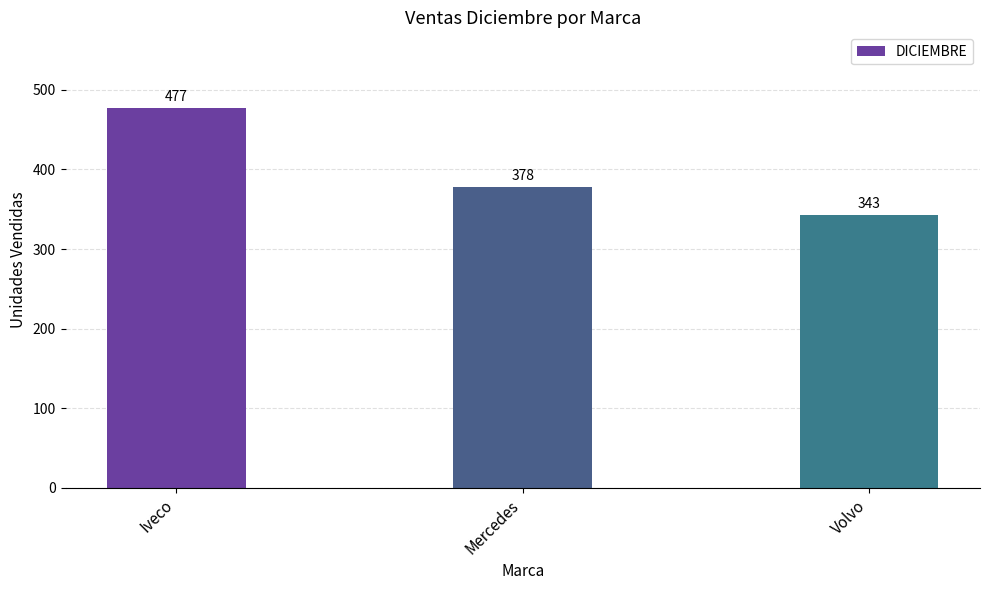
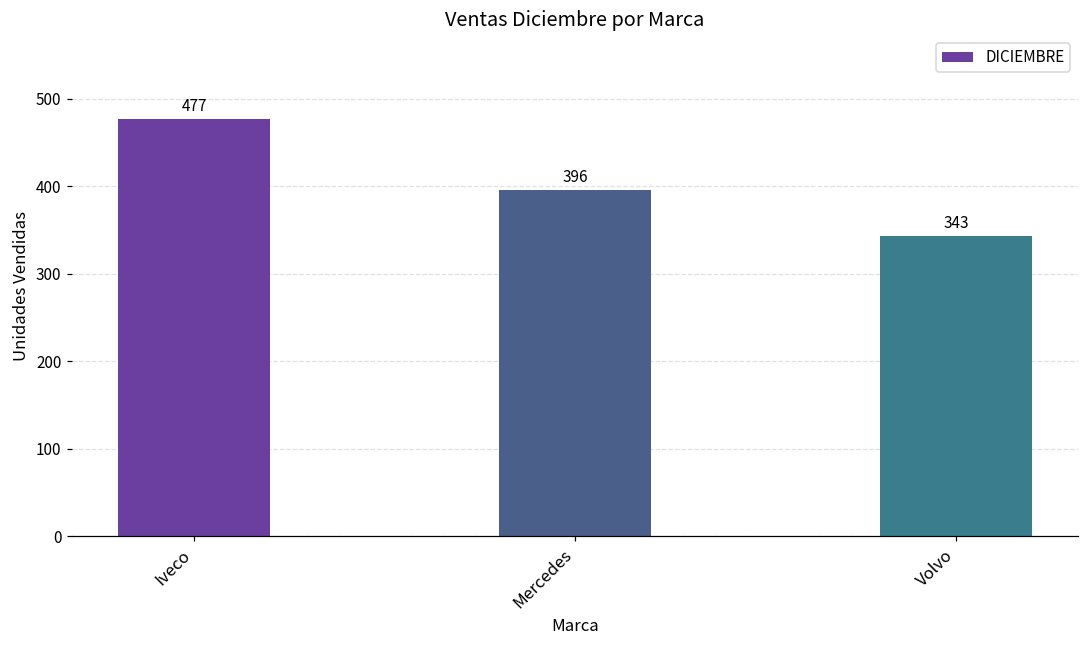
  {
    "Iveco": 477,
-   "Mercedes": 378,
+   "Mercedes": 396,
    "Volvo": 343
  }
